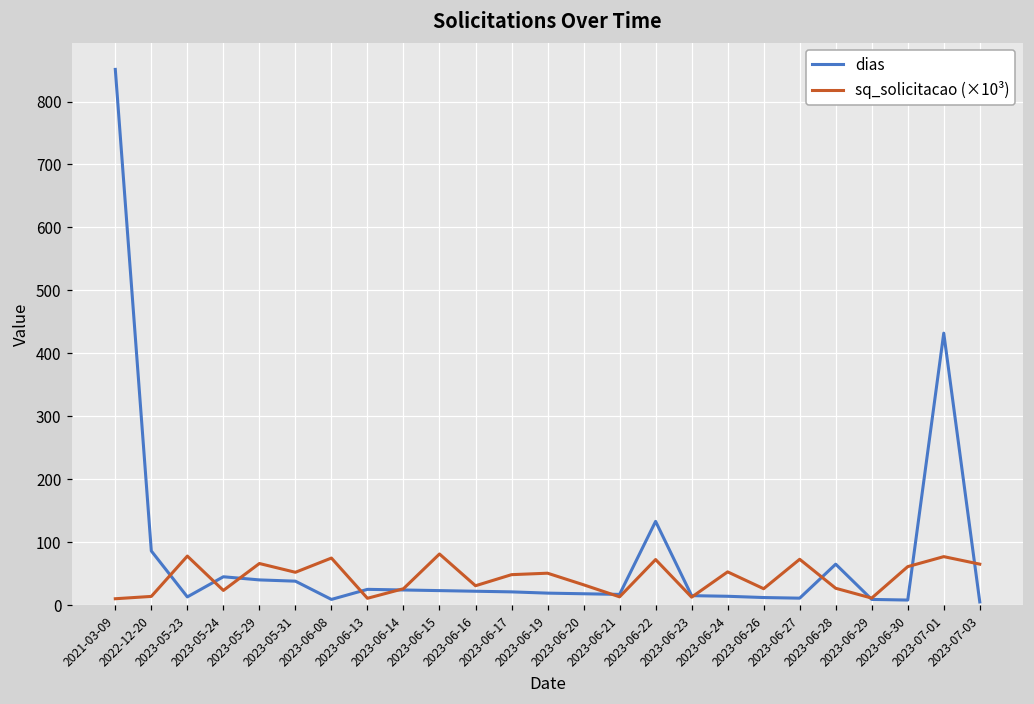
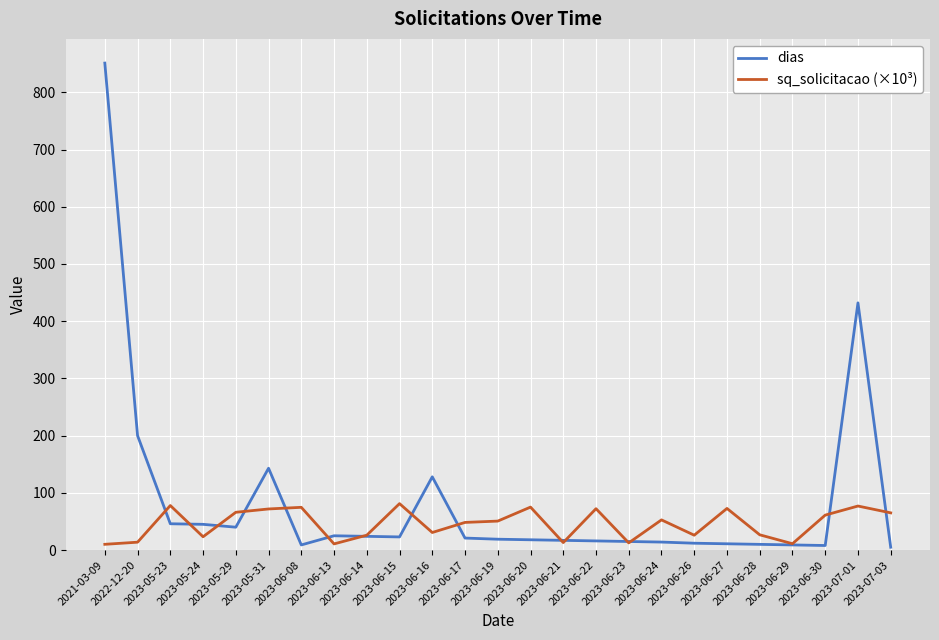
  {
    "dias": {
      "2021-03-09": 850,
-     "2022-12-20": 90,
-     "2023-05-23": 10,
+     "2022-12-20": 200,
+     "2023-05-23": 50,
      "2023-05-24": 50,
      "2023-05-29": 40,
-     "2023-05-31": 40,
+     "2023-05-31": 140,
      "2023-06-08": 10,
      "2023-06-13": 30,
      "2023-06-15": 20,
-     "2023-06-16": 20,
+     "2023-06-16": 130,
      "2023-06-17": 20,
      "2023-06-19": 20,
      "2023-06-20": 20,
-     "2023-06-22": 130,
+     "2023-06-22": 20,
      "2023-06-24": 10,
      "2023-06-26": 10,
      "2023-06-27": 10,
-     "2023-06-28": 70,
+     "2023-06-28": 10,
      "2023-06-30": 10,
      "2023-07-01": 430,
      "2023-07-03": 10
    },
    "sq_solicitacao (×10³)": {
      "2021-03-09": 10,
      "2022-12-20": 10,
      "2023-05-23": 80,
      "2023-05-24": 20,
      "2023-05-29": 70,
-     "2023-05-31": 50,
+     "2023-05-31": 70,
      "2023-06-08": 70,
      "2023-06-13": 10,
      "2023-06-15": 80,
      "2023-06-16": 30,
      "2023-06-17": 50,
      "2023-06-19": 50,
-     "2023-06-20": 30,
+     "2023-06-20": 80,
      "2023-06-22": 70,
      "2023-06-24": 50,
      "2023-06-26": 30,
      "2023-06-27": 70,
      "2023-06-28": 30,
      "2023-06-30": 60,
      "2023-07-01": 80,
      "2023-07-03": 70
    }
  }
